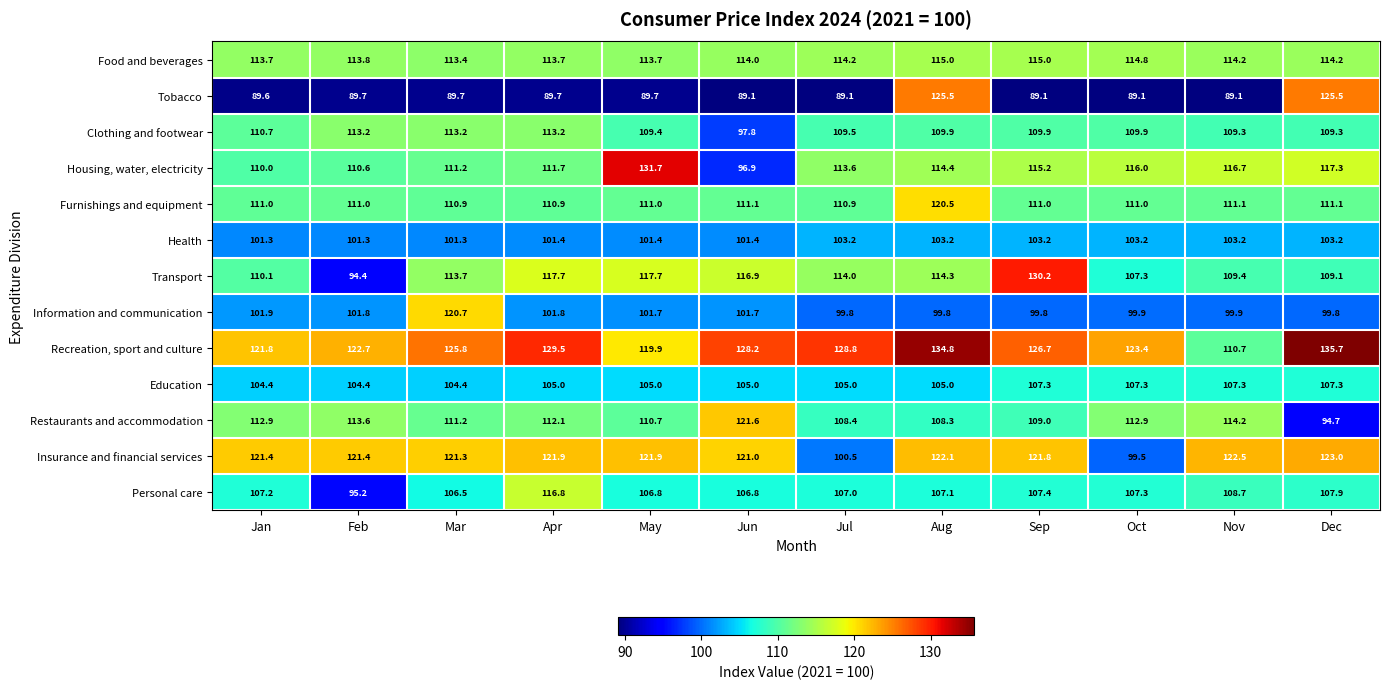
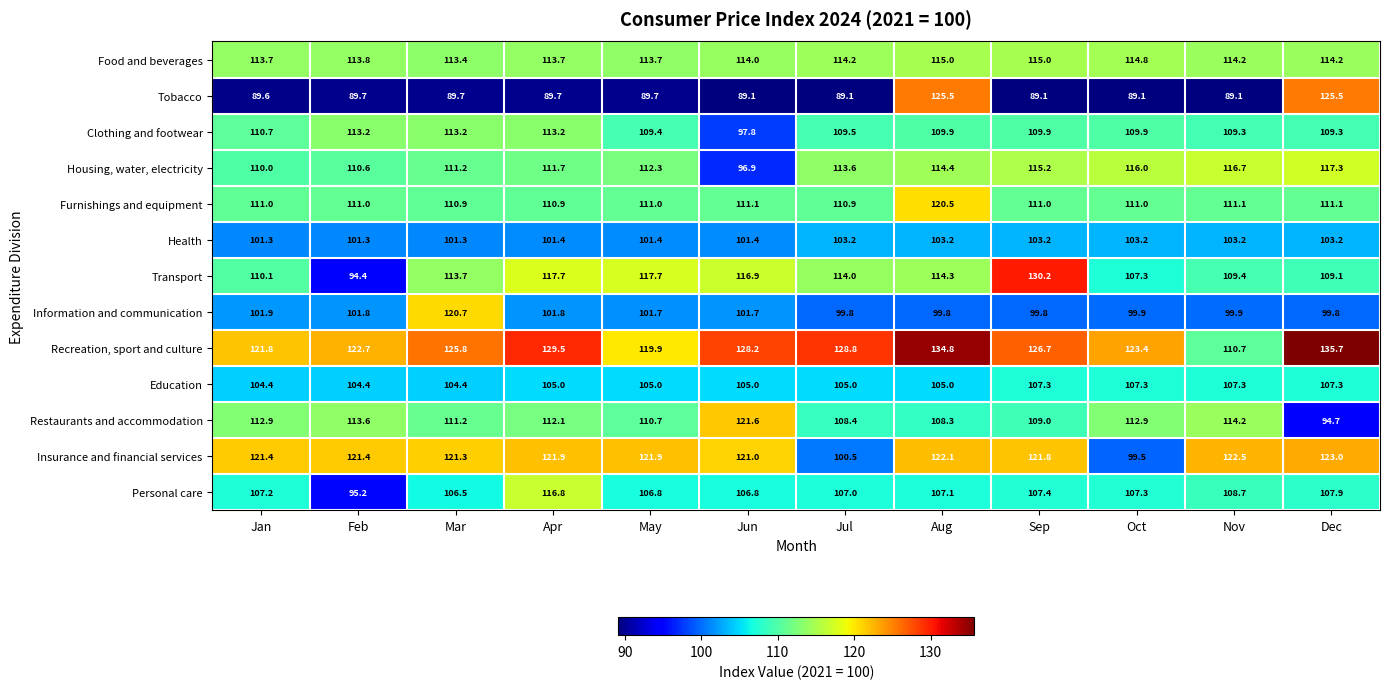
  {
    "Food and beverages": {
      "Jan": 113.7,
      "Feb": 113.8,
      "Mar": 113.4,
      "Apr": 113.7,
      "May": 113.7,
      "Jun": 114.0,
      "Jul": 114.2,
      "Aug": 115.0,
      "Sep": 115.0,
      "Oct": 114.8,
      "Nov": 114.2,
      "Dec": 114.2
    },
    "Tobacco": {
      "Jan": 89.6,
      "Feb": 89.7,
      "Mar": 89.7,
      "Apr": 89.7,
      "May": 89.7,
      "Jun": 89.1,
      "Jul": 89.1,
      "Aug": 125.5,
      "Sep": 89.1,
      "Oct": 89.1,
      "Nov": 89.1,
      "Dec": 125.5
    },
    "Clothing and footwear": {
      "Jan": 110.7,
      "Feb": 113.2,
      "Mar": 113.2,
      "Apr": 113.2,
      "May": 109.4,
      "Jun": 97.8,
      "Jul": 109.5,
      "Aug": 109.9,
      "Sep": 109.9,
      "Oct": 109.9,
      "Nov": 109.3,
      "Dec": 109.3
    },
    "Housing, water, electricity": {
      "Jan": 110.0,
      "Feb": 110.6,
      "Mar": 111.2,
      "Apr": 111.7,
-     "May": 131.7,
+     "May": 112.3,
      "Jun": 96.9,
      "Jul": 113.6,
      "Aug": 114.4,
      "Sep": 115.2,
      "Oct": 116.0,
      "Nov": 116.7,
      "Dec": 117.3
    },
    "Furnishings and equipment": {
      "Jan": 111.0,
      "Feb": 111.0,
      "Mar": 110.9,
      "Apr": 110.9,
      "May": 111.0,
      "Jun": 111.1,
      "Jul": 110.9,
      "Aug": 120.5,
      "Sep": 111.0,
      "Oct": 111.0,
      "Nov": 111.1,
      "Dec": 111.1
    },
    "Health": {
      "Jan": 101.3,
      "Feb": 101.3,
      "Mar": 101.3,
      "Apr": 101.4,
      "May": 101.4,
      "Jun": 101.4,
      "Jul": 103.2,
      "Aug": 103.2,
      "Sep": 103.2,
      "Oct": 103.2,
      "Nov": 103.2,
      "Dec": 103.2
    },
    "Transport": {
      "Jan": 110.1,
      "Feb": 94.4,
      "Mar": 113.7,
      "Apr": 117.7,
      "May": 117.7,
      "Jun": 116.9,
      "Jul": 114.0,
      "Aug": 114.3,
      "Sep": 130.2,
      "Oct": 107.3,
      "Nov": 109.4,
      "Dec": 109.1
    },
    "Information and communication": {
      "Jan": 101.9,
      "Feb": 101.8,
      "Mar": 120.7,
      "Apr": 101.8,
      "May": 101.7,
      "Jun": 101.7,
      "Jul": 99.8,
      "Aug": 99.8,
      "Sep": 99.8,
      "Oct": 99.9,
      "Nov": 99.9,
      "Dec": 99.8
    },
    "Recreation, sport and culture": {
      "Jan": 121.8,
      "Feb": 122.7,
      "Mar": 125.8,
      "Apr": 129.5,
      "May": 119.9,
      "Jun": 128.2,
      "Jul": 128.8,
      "Aug": 134.8,
      "Sep": 126.7,
      "Oct": 123.4,
      "Nov": 110.7,
      "Dec": 135.7
    },
    "Education": {
      "Jan": 104.4,
      "Feb": 104.4,
      "Mar": 104.4,
      "Apr": 105.0,
      "May": 105.0,
      "Jun": 105.0,
      "Jul": 105.0,
      "Aug": 105.0,
      "Sep": 107.3,
      "Oct": 107.3,
      "Nov": 107.3,
      "Dec": 107.3
    },
    "Restaurants and accommodation": {
      "Jan": 112.9,
      "Feb": 113.6,
      "Mar": 111.2,
      "Apr": 112.1,
      "May": 110.7,
      "Jun": 121.6,
      "Jul": 108.4,
      "Aug": 108.3,
      "Sep": 109.0,
      "Oct": 112.9,
      "Nov": 114.2,
      "Dec": 94.7
    },
    "Insurance and financial services": {
      "Jan": 121.4,
      "Feb": 121.4,
      "Mar": 121.3,
      "Apr": 121.9,
      "May": 121.9,
      "Jun": 121.0,
      "Jul": 100.5,
      "Aug": 122.1,
      "Sep": 121.8,
      "Oct": 99.5,
      "Nov": 122.5,
      "Dec": 123.0
    },
    "Personal care": {
      "Jan": 107.2,
      "Feb": 95.2,
      "Mar": 106.5,
      "Apr": 116.8,
      "May": 106.8,
      "Jun": 106.8,
      "Jul": 107.0,
      "Aug": 107.1,
      "Sep": 107.4,
      "Oct": 107.3,
      "Nov": 108.7,
      "Dec": 107.9
    }
  }
